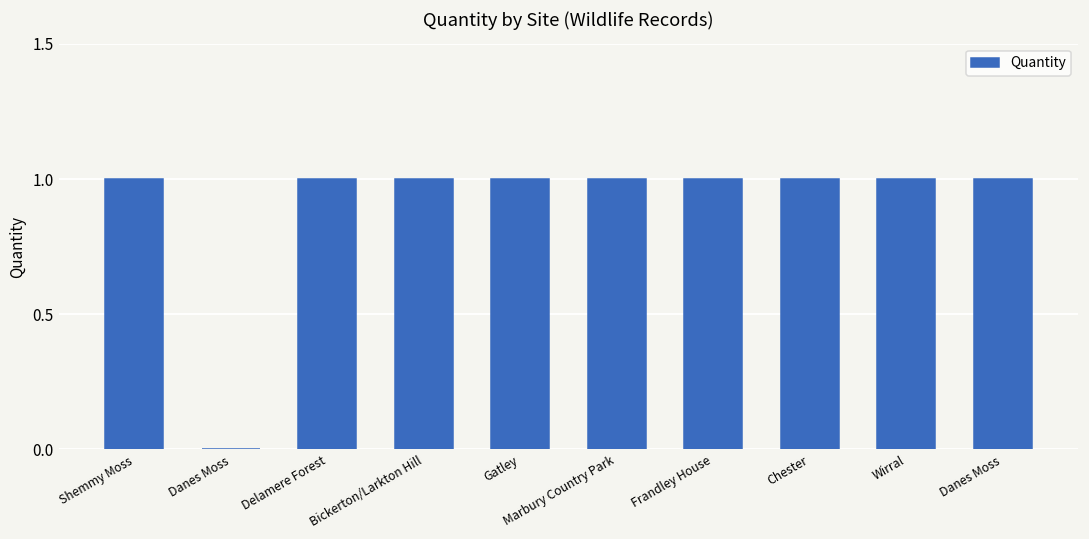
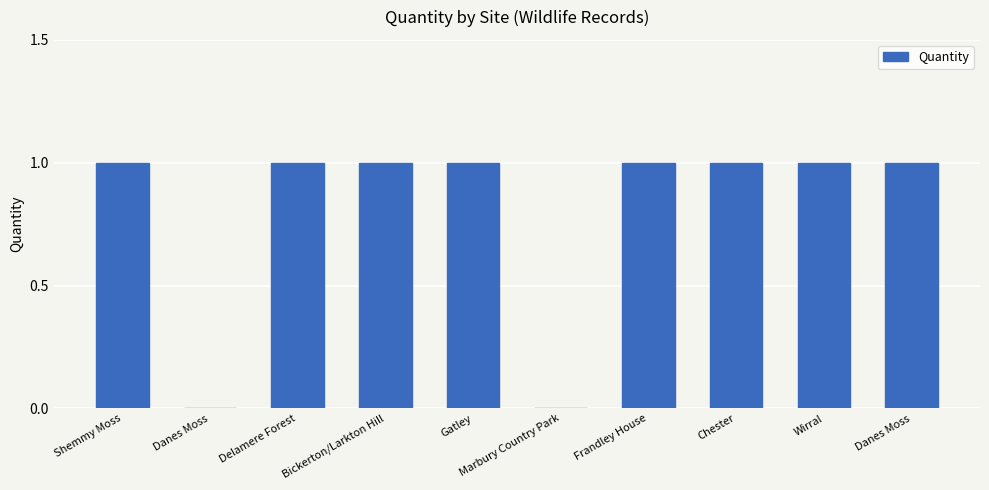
  {
    "Shemmy Moss": 1,
    "Delamere Forest": 1,
    "Bickerton/Larkton Hill": 1,
    "Gatley": 1,
-   "Marbury Country Park": 1,
+   "Marbury Country Park": 0,
    "Frandley House": 1,
    "Chester": 1,
    "Wirral": 1
  }
